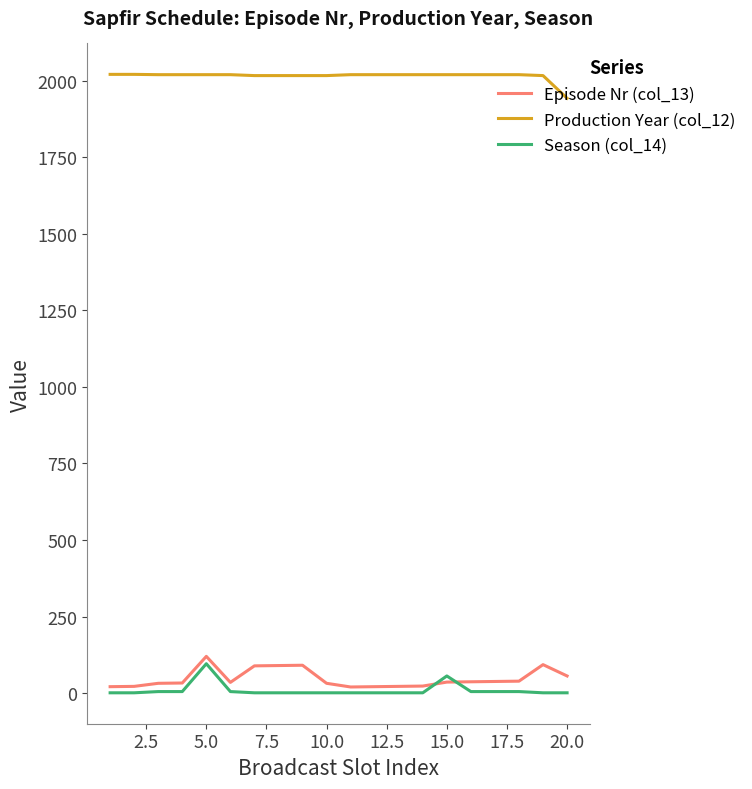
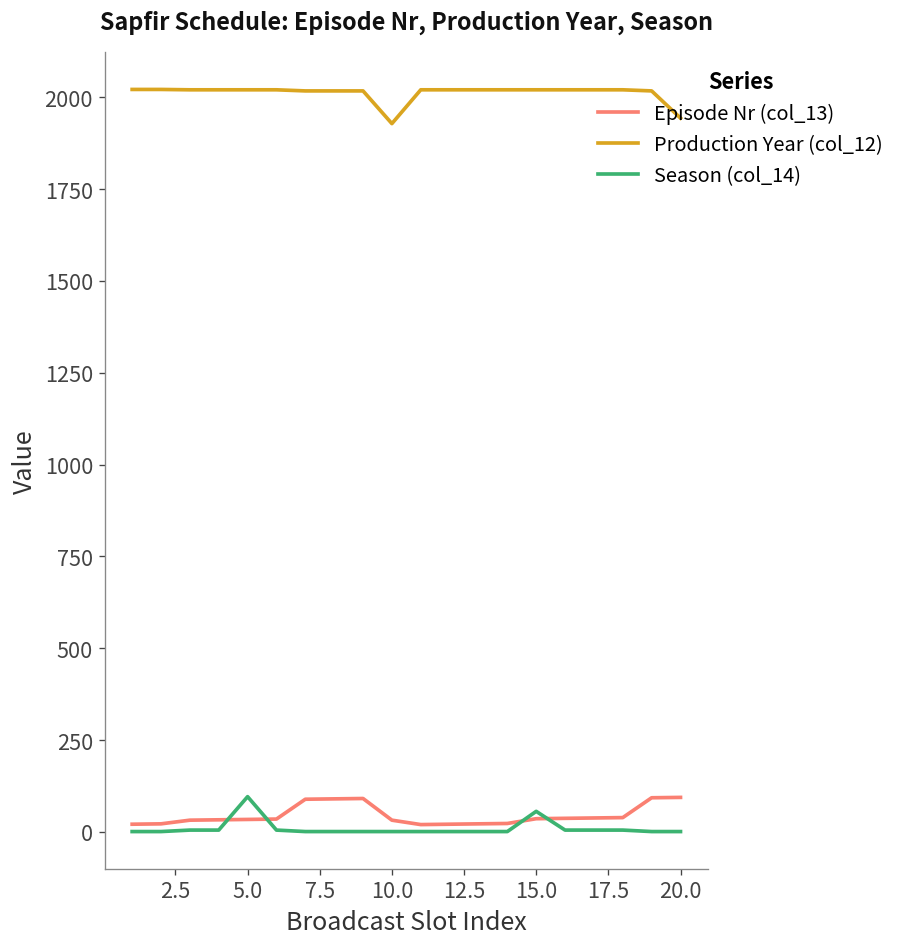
  {
    "Episode Nr (col_13)": {
-     "5.0": 120,
+     "5.0": 30,
      "10.0": 30,
      "15.0": 40,
-     "20.0": 60
+     "20.0": 90
    },
    "Production Year (col_12)": {
      "5.0": 2020,
-     "10.0": 2020,
+     "10.0": 1930,
      "15.0": 2020,
      "20.0": 1940
    },
    "Season (col_14)": {
      "5.0": 100,
      "10.0": 0,
      "15.0": 60,
      "20.0": 0
    }
  }
